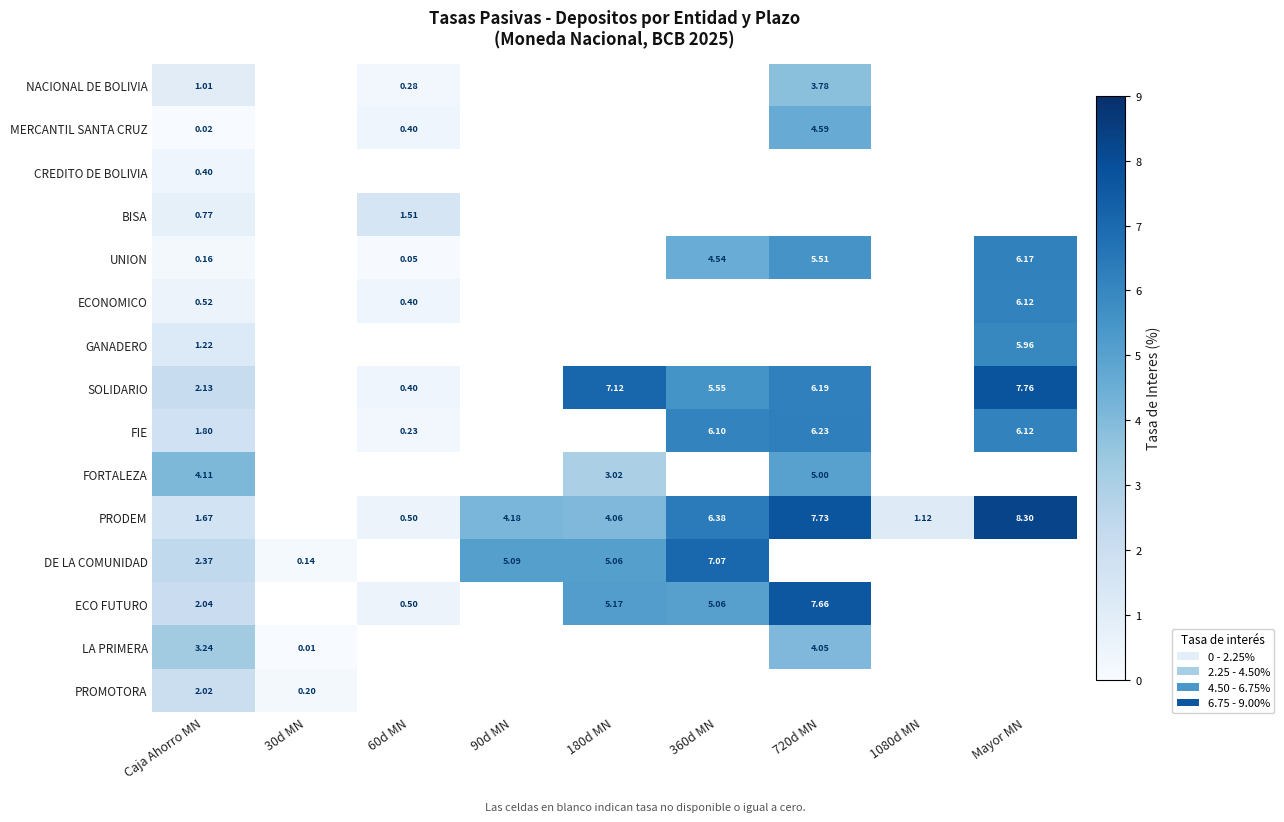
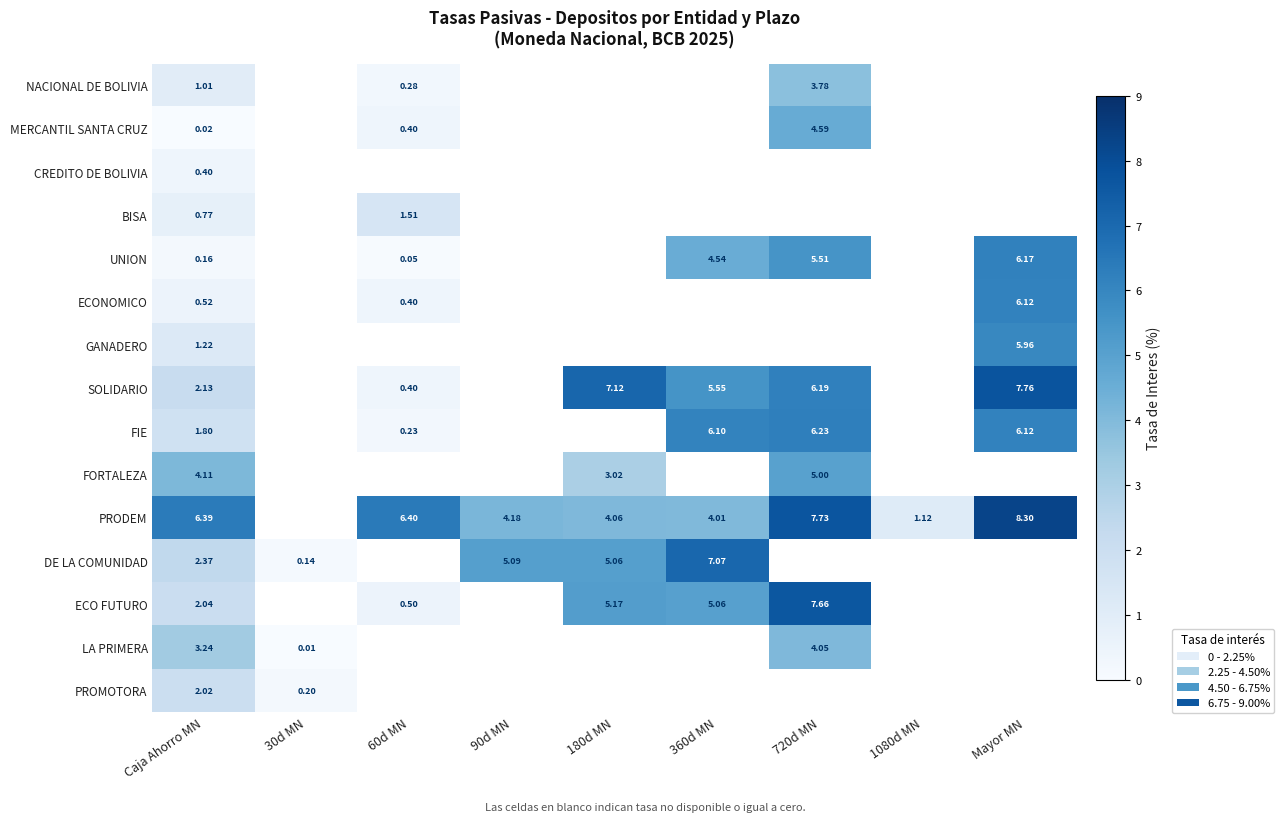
  {
    "NACIONAL DE BOLIVIA": {
      "Caja Ahorro MN": 1.01,
      "60d MN": 0.28,
      "720d MN": 3.78
    },
    "MERCANTIL SANTA CRUZ": {
      "Caja Ahorro MN": 0.02,
      "60d MN": 0.40,
      "720d MN": 4.59
    },
    "CREDITO DE BOLIVIA": {
      "Caja Ahorro MN": 0.40
    },
    "BISA": {
      "Caja Ahorro MN": 0.77,
      "60d MN": 1.51
    },
    "UNION": {
      "Caja Ahorro MN": 0.16,
      "60d MN": 0.05,
      "360d MN": 4.54,
      "720d MN": 5.51,
      "Mayor MN": 6.17
    },
    "ECONOMICO": {
      "Caja Ahorro MN": 0.52,
      "60d MN": 0.40,
      "Mayor MN": 6.12
    },
    "GANADERO": {
      "Caja Ahorro MN": 1.22,
      "Mayor MN": 5.96
    },
    "SOLIDARIO": {
      "Caja Ahorro MN": 2.13,
      "60d MN": 0.40,
      "180d MN": 7.12,
      "360d MN": 5.55,
      "720d MN": 6.19,
      "Mayor MN": 7.76
    },
    "FIE": {
      "Caja Ahorro MN": 1.80,
      "60d MN": 0.23,
      "360d MN": 6.10,
      "720d MN": 6.23,
      "Mayor MN": 6.12
    },
    "FORTALEZA": {
      "Caja Ahorro MN": 4.11,
      "180d MN": 3.02,
      "720d MN": 5.00
    },
    "PRODEM": {
-     "Caja Ahorro MN": 1.67,
-     "60d MN": 0.50,
+     "Caja Ahorro MN": 6.39,
+     "60d MN": 6.40,
      "90d MN": 4.18,
      "180d MN": 4.06,
-     "360d MN": 6.38,
+     "360d MN": 4.01,
      "720d MN": 7.73,
      "1080d MN": 1.12,
      "Mayor MN": 8.30
    },
    "DE LA COMUNIDAD": {
      "Caja Ahorro MN": 2.37,
      "30d MN": 0.14,
      "90d MN": 5.09,
      "180d MN": 5.06,
      "360d MN": 7.07
    },
    "ECO FUTURO": {
      "Caja Ahorro MN": 2.04,
      "60d MN": 0.50,
      "180d MN": 5.17,
      "360d MN": 5.06,
      "720d MN": 7.66
    },
    "LA PRIMERA": {
      "Caja Ahorro MN": 3.24,
      "30d MN": 0.01,
      "720d MN": 4.05
    },
    "PROMOTORA": {
      "Caja Ahorro MN": 2.02,
      "30d MN": 0.20
    }
  }
